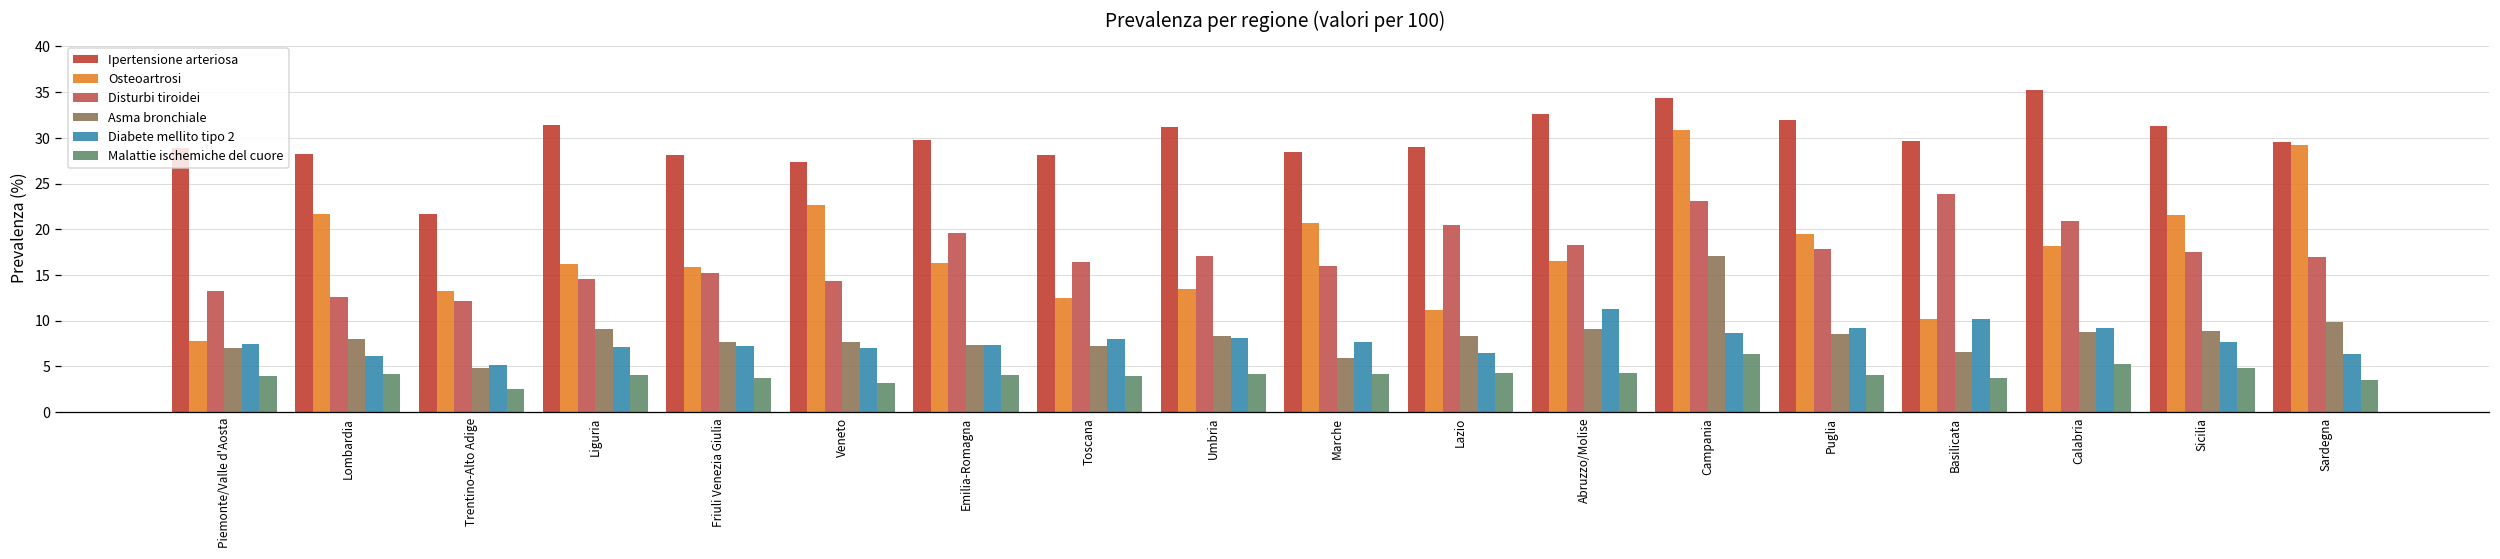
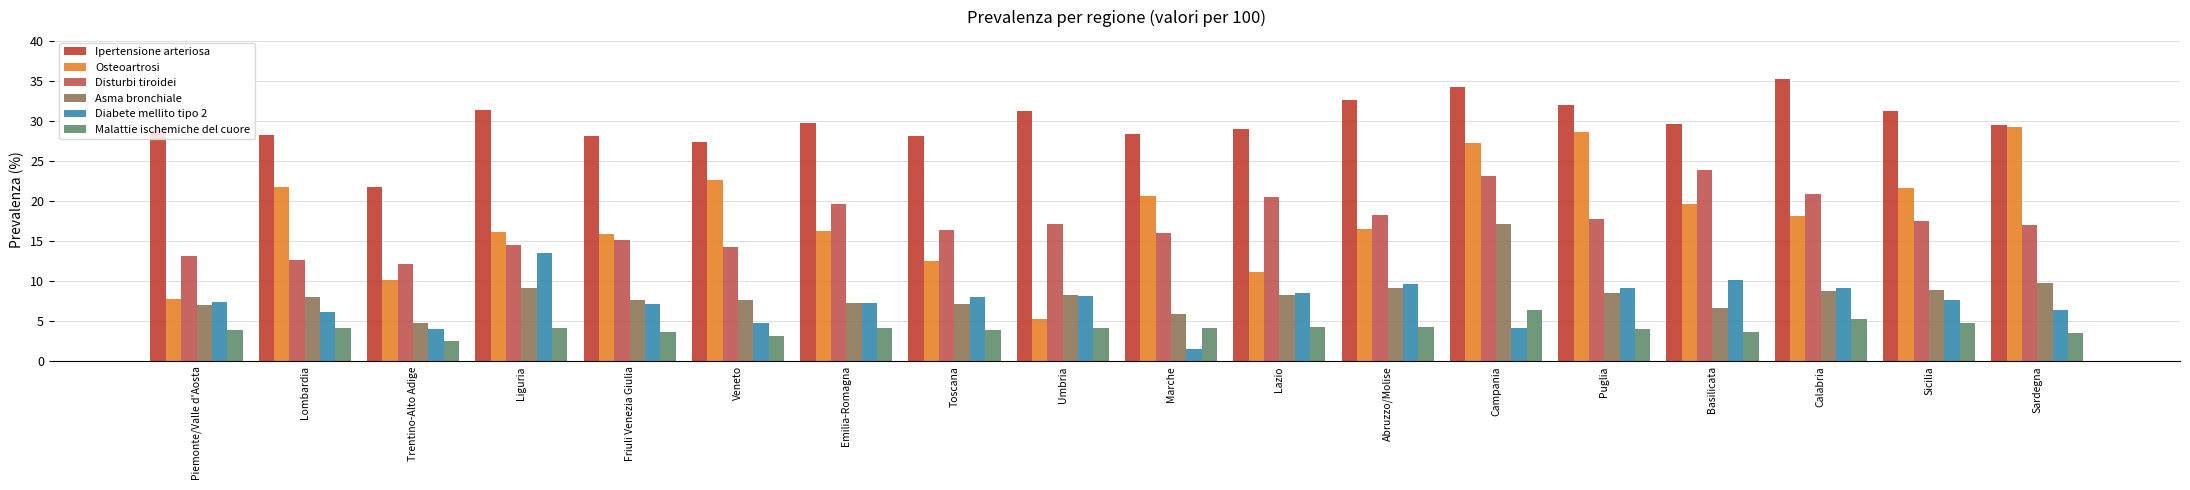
  {
    "Osteoartrosi": {
      "Piemonte/Valle d'Aosta": 8,
      "Lombardia": 22,
-     "Trentino-Alto Adige": 13,
+     "Trentino-Alto Adige": 10,
      "Liguria": 16,
      "Friuli Venezia Giulia": 16,
      "Veneto": 23,
      "Emilia-Romagna": 16,
      "Toscana": 13,
-     "Umbria": 14,
+     "Umbria": 5,
      "Marche": 21,
      "Lazio": 11,
      "Abruzzo/Molise": 17,
-     "Campania": 31,
-     "Puglia": 20,
-     "Basilicata": 10,
+     "Campania": 27,
+     "Puglia": 29,
+     "Basilicata": 20,
      "Calabria": 18,
      "Sicilia": 22,
      "Sardegna": 29
    },
    "Diabete mellito tipo 2": {
      "Piemonte/Valle d'Aosta": 7,
      "Lombardia": 6,
-     "Trentino-Alto Adige": 5,
-     "Liguria": 7,
+     "Trentino-Alto Adige": 4,
+     "Liguria": 14,
      "Friuli Venezia Giulia": 7,
-     "Veneto": 7,
+     "Veneto": 5,
      "Emilia-Romagna": 7,
      "Toscana": 8,
      "Umbria": 8,
-     "Marche": 8,
-     "Lazio": 7,
-     "Abruzzo/Molise": 11,
-     "Campania": 9,
+     "Marche": 2,
+     "Lazio": 9,
+     "Abruzzo/Molise": 10,
+     "Campania": 4,
      "Puglia": 9,
      "Basilicata": 10,
      "Calabria": 9,
      "Sicilia": 8,
      "Sardegna": 6
    }
  }
